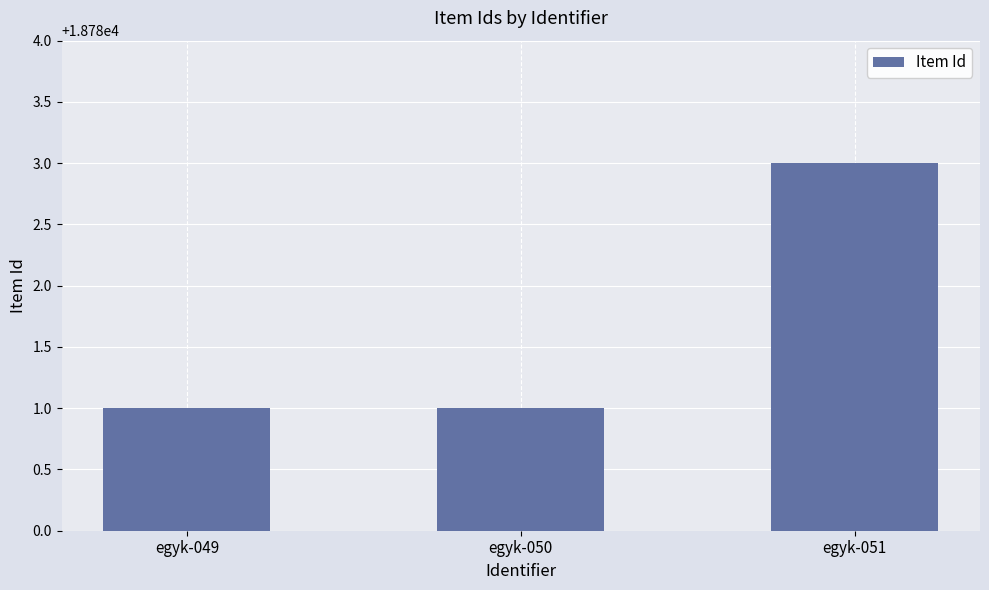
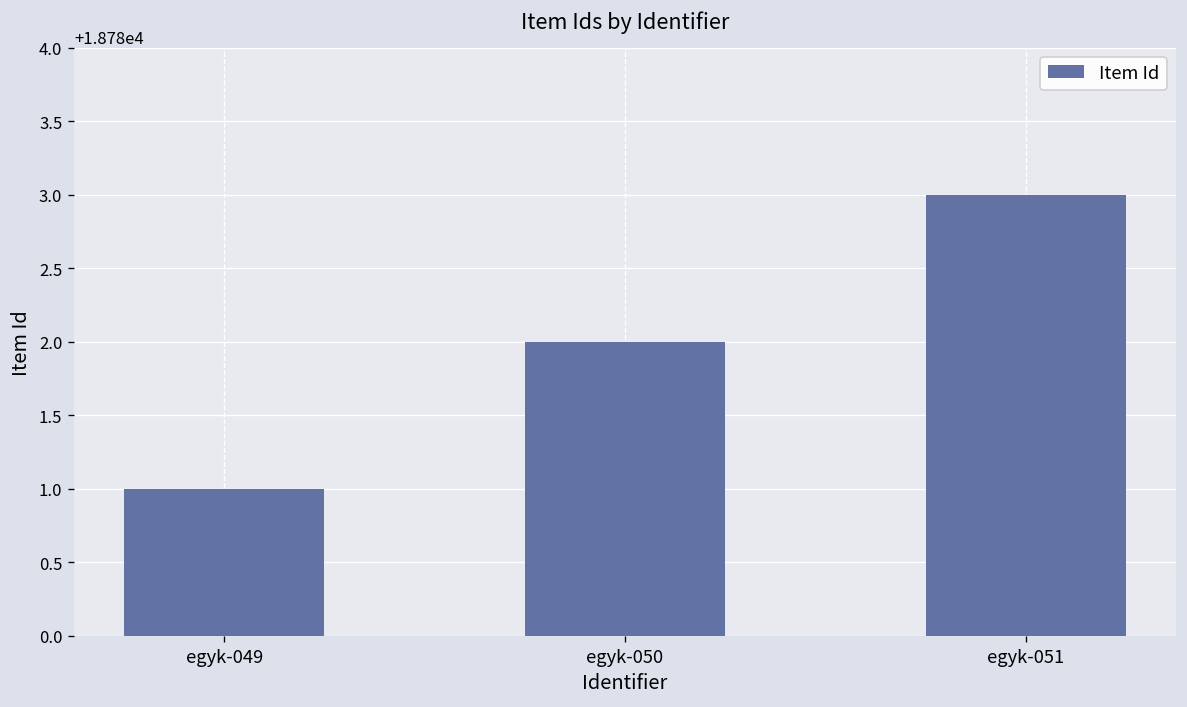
  {
    "egyk-049": 18781,
-   "egyk-050": 18781,
+   "egyk-050": 18782,
    "egyk-051": 18783
  }
